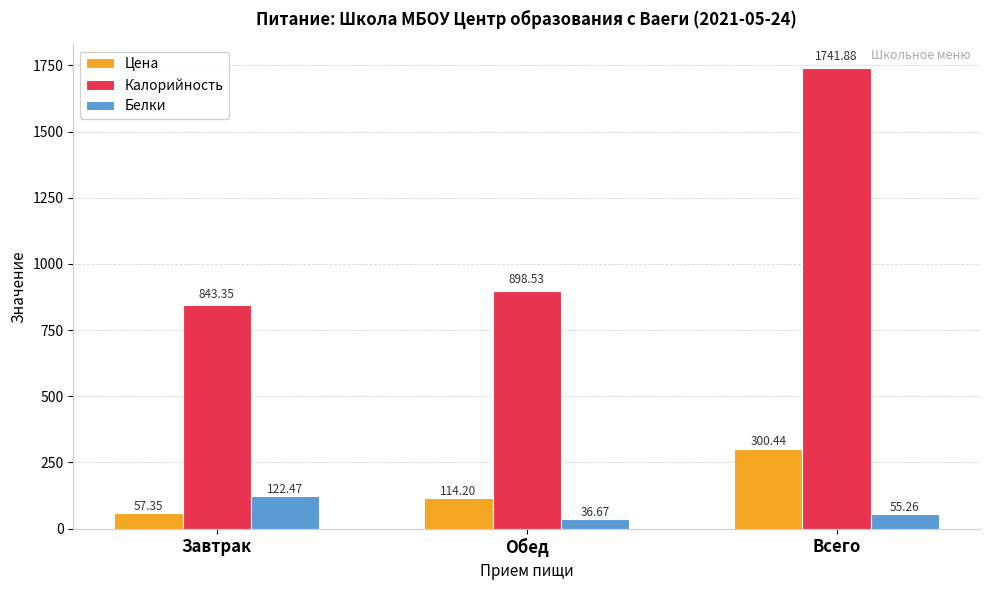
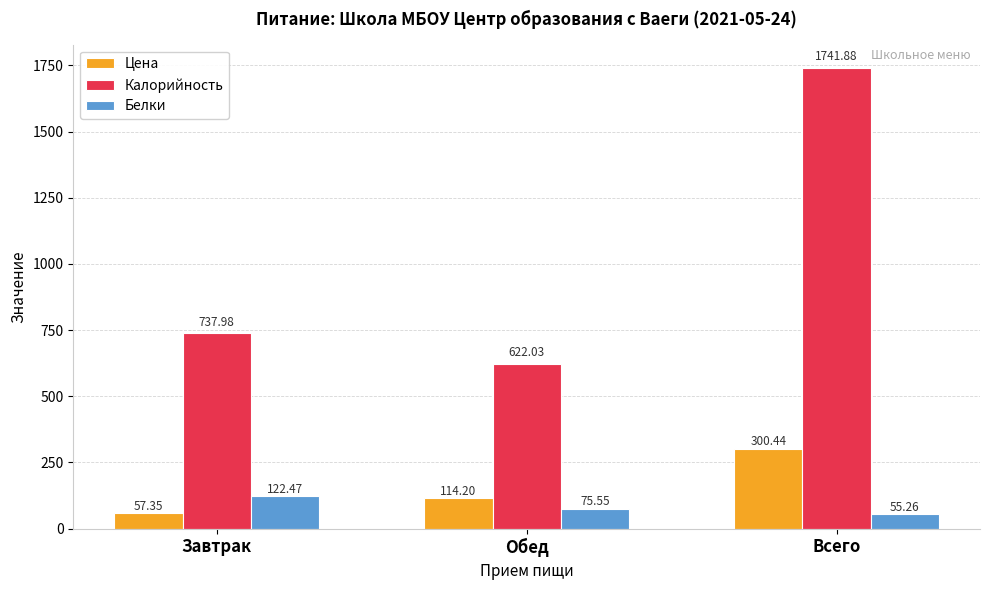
  {
    "Цена": {
      "Завтрак": 57.35,
      "Обед": 114.20,
      "Всего": 300.44
    },
    "Калорийность": {
-     "Завтрак": 843.35,
-     "Обед": 898.53,
+     "Завтрак": 737.98,
+     "Обед": 622.03,
      "Всего": 1741.88
    },
    "Белки": {
      "Завтрак": 122.47,
-     "Обед": 36.67,
+     "Обед": 75.55,
      "Всего": 55.26
    }
  }
